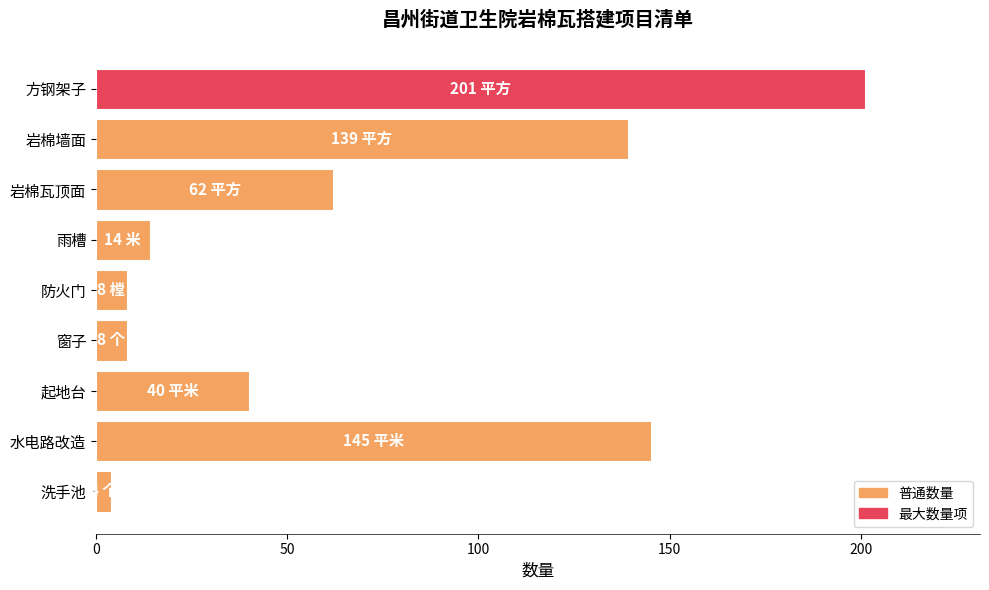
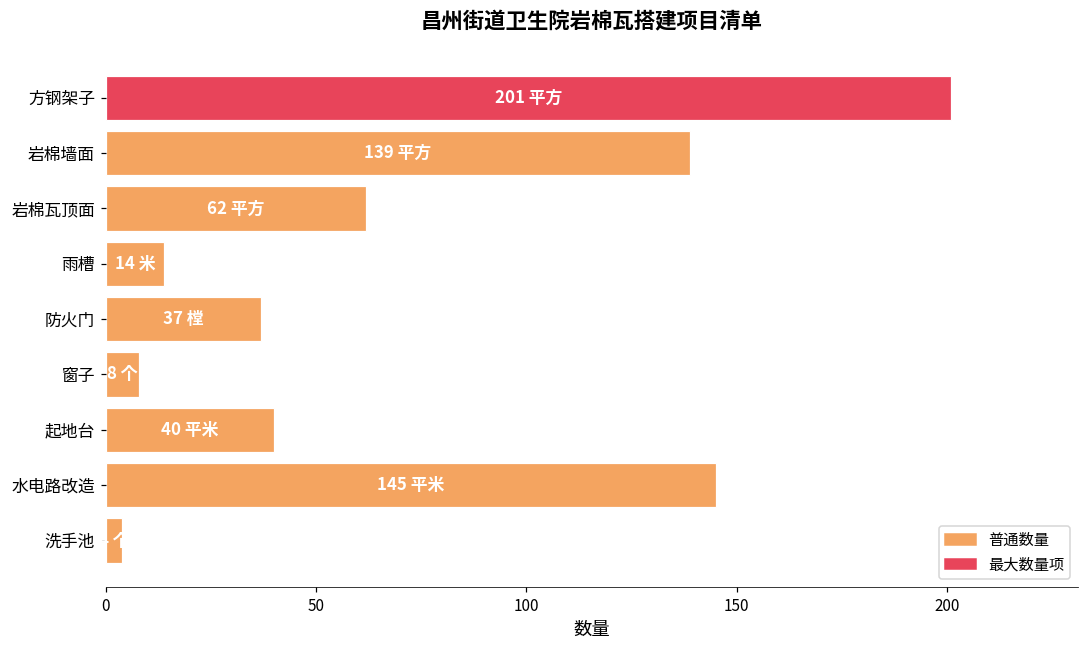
  {
    "方钢架子": 201,
    "岩棉墙面": 139,
    "岩棉瓦顶面": 62,
    "雨槽": 14,
-   "防火门": 8,
+   "防火门": 37,
    "窗子": 8,
    "起地台": 40,
    "水电路改造": 145
  }
